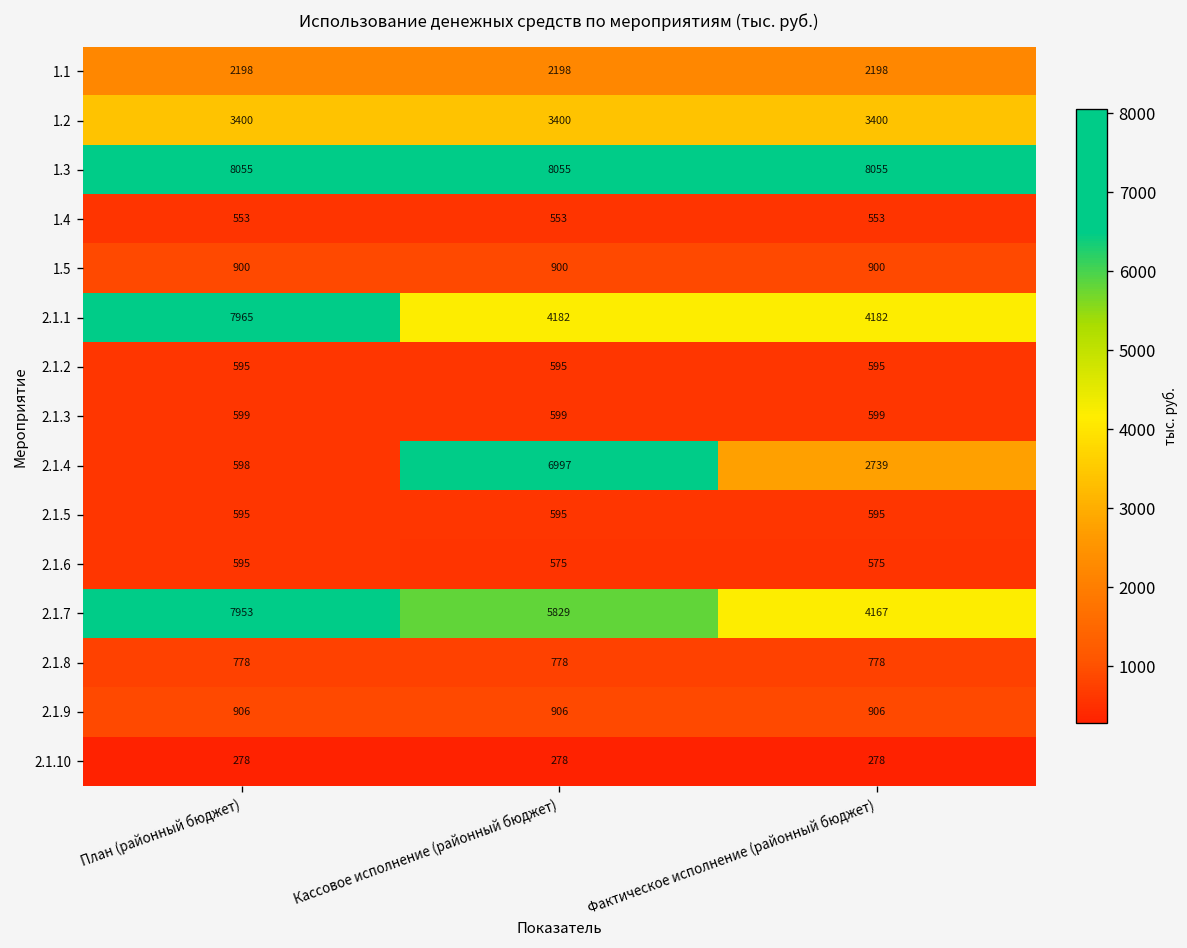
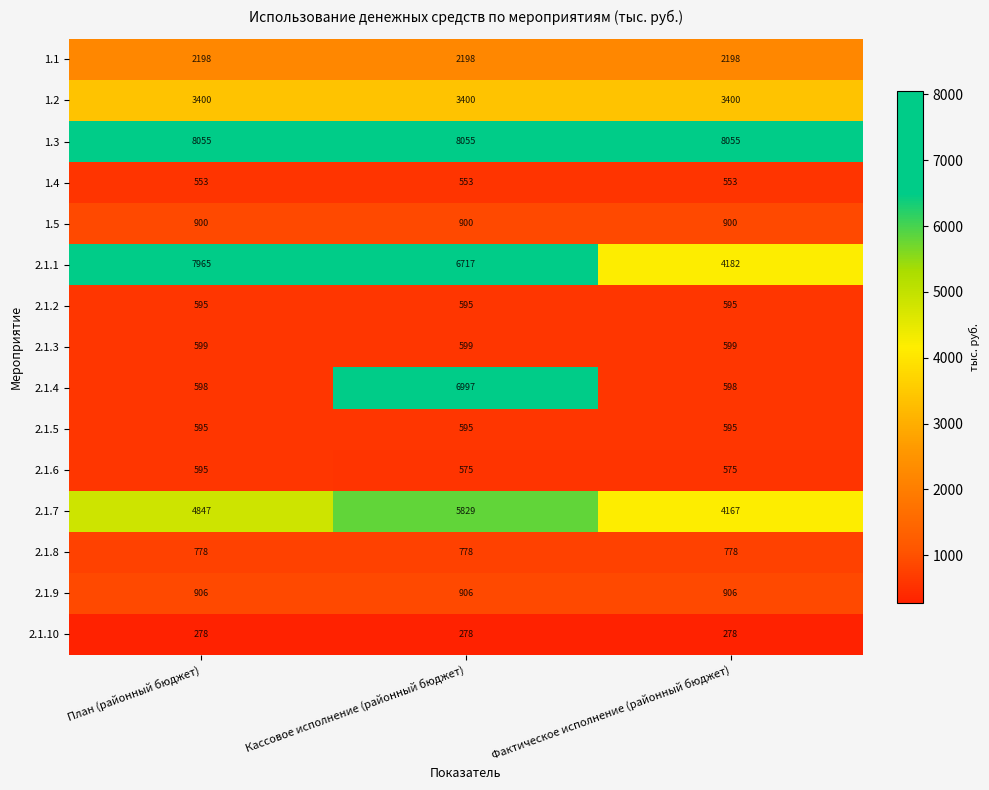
  {
    "1.1": {
      "План (районный бюджет)": 2198,
      "Кассовое исполнение (районный бюджет)": 2198,
      "Фактическое исполнение (районный бюджет)": 2198
    },
    "1.2": {
      "План (районный бюджет)": 3400,
      "Кассовое исполнение (районный бюджет)": 3400,
      "Фактическое исполнение (районный бюджет)": 3400
    },
    "1.3": {
      "План (районный бюджет)": 8055,
      "Кассовое исполнение (районный бюджет)": 8055,
      "Фактическое исполнение (районный бюджет)": 8055
    },
    "1.4": {
      "План (районный бюджет)": 553,
      "Кассовое исполнение (районный бюджет)": 553,
      "Фактическое исполнение (районный бюджет)": 553
    },
    "1.5": {
      "План (районный бюджет)": 900,
      "Кассовое исполнение (районный бюджет)": 900,
      "Фактическое исполнение (районный бюджет)": 900
    },
    "2.1.1": {
      "План (районный бюджет)": 7965,
-     "Кассовое исполнение (районный бюджет)": 4182,
+     "Кассовое исполнение (районный бюджет)": 6717,
      "Фактическое исполнение (районный бюджет)": 4182
    },
    "2.1.2": {
      "План (районный бюджет)": 595,
      "Кассовое исполнение (районный бюджет)": 595,
      "Фактическое исполнение (районный бюджет)": 595
    },
    "2.1.3": {
      "План (районный бюджет)": 599,
      "Кассовое исполнение (районный бюджет)": 599,
      "Фактическое исполнение (районный бюджет)": 599
    },
    "2.1.4": {
      "План (районный бюджет)": 598,
      "Кассовое исполнение (районный бюджет)": 6997,
-     "Фактическое исполнение (районный бюджет)": 2739
+     "Фактическое исполнение (районный бюджет)": 598
    },
    "2.1.5": {
      "План (районный бюджет)": 595,
      "Кассовое исполнение (районный бюджет)": 595,
      "Фактическое исполнение (районный бюджет)": 595
    },
    "2.1.6": {
      "План (районный бюджет)": 595,
      "Кассовое исполнение (районный бюджет)": 575,
      "Фактическое исполнение (районный бюджет)": 575
    },
    "2.1.7": {
-     "План (районный бюджет)": 7953,
+     "План (районный бюджет)": 4847,
      "Кассовое исполнение (районный бюджет)": 5829,
      "Фактическое исполнение (районный бюджет)": 4167
    },
    "2.1.8": {
      "План (районный бюджет)": 778,
      "Кассовое исполнение (районный бюджет)": 778,
      "Фактическое исполнение (районный бюджет)": 778
    },
    "2.1.9": {
      "План (районный бюджет)": 906,
      "Кассовое исполнение (районный бюджет)": 906,
      "Фактическое исполнение (районный бюджет)": 906
    },
    "2.1.10": {
      "План (районный бюджет)": 278,
      "Кассовое исполнение (районный бюджет)": 278,
      "Фактическое исполнение (районный бюджет)": 278
    }
  }
